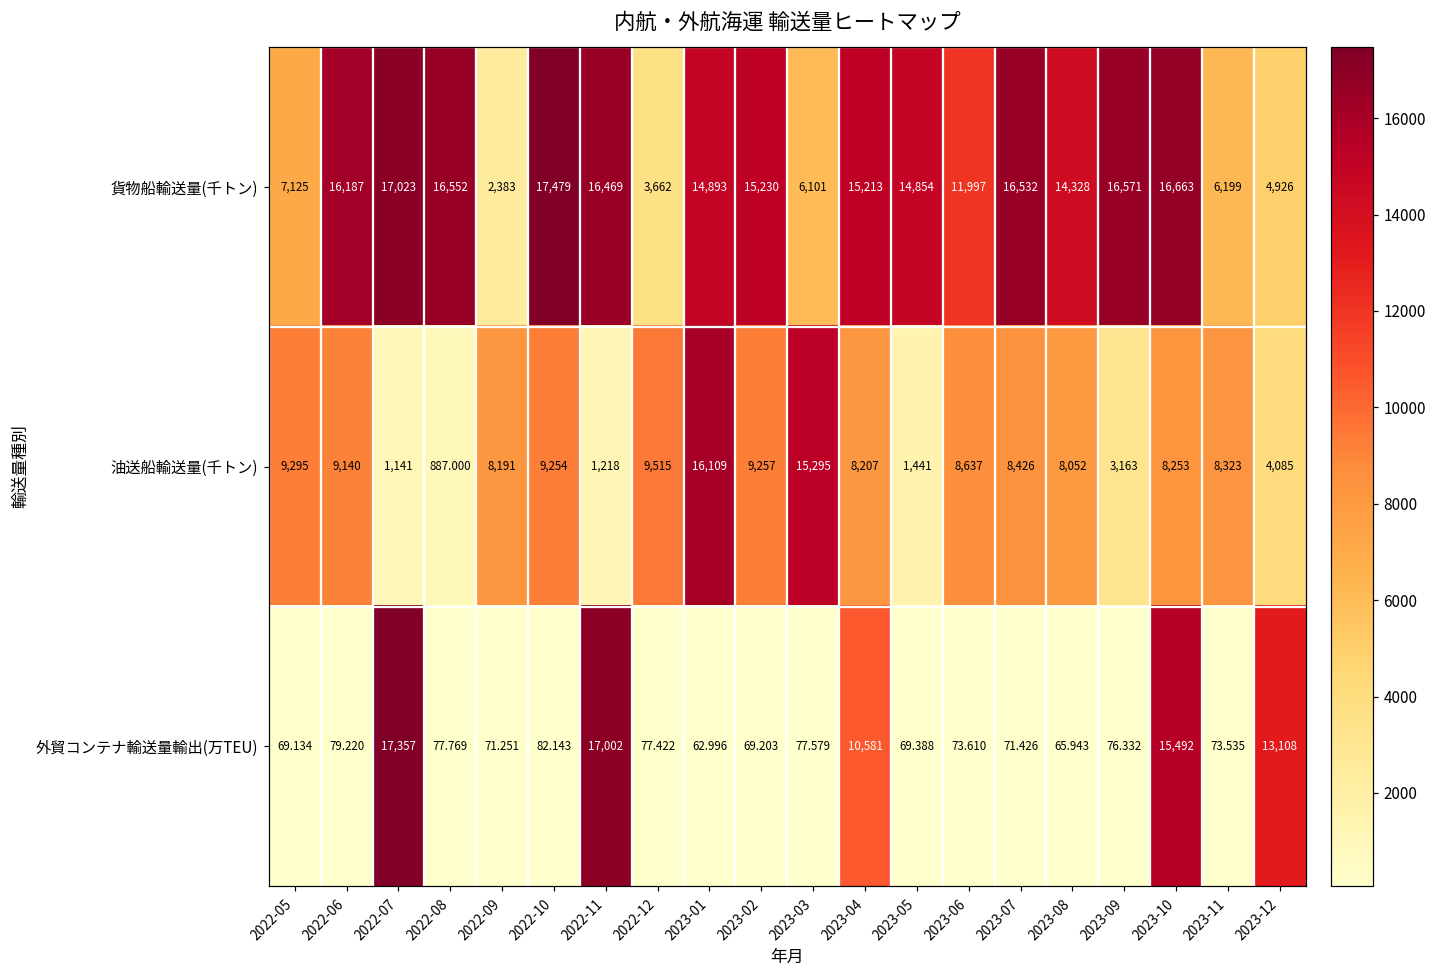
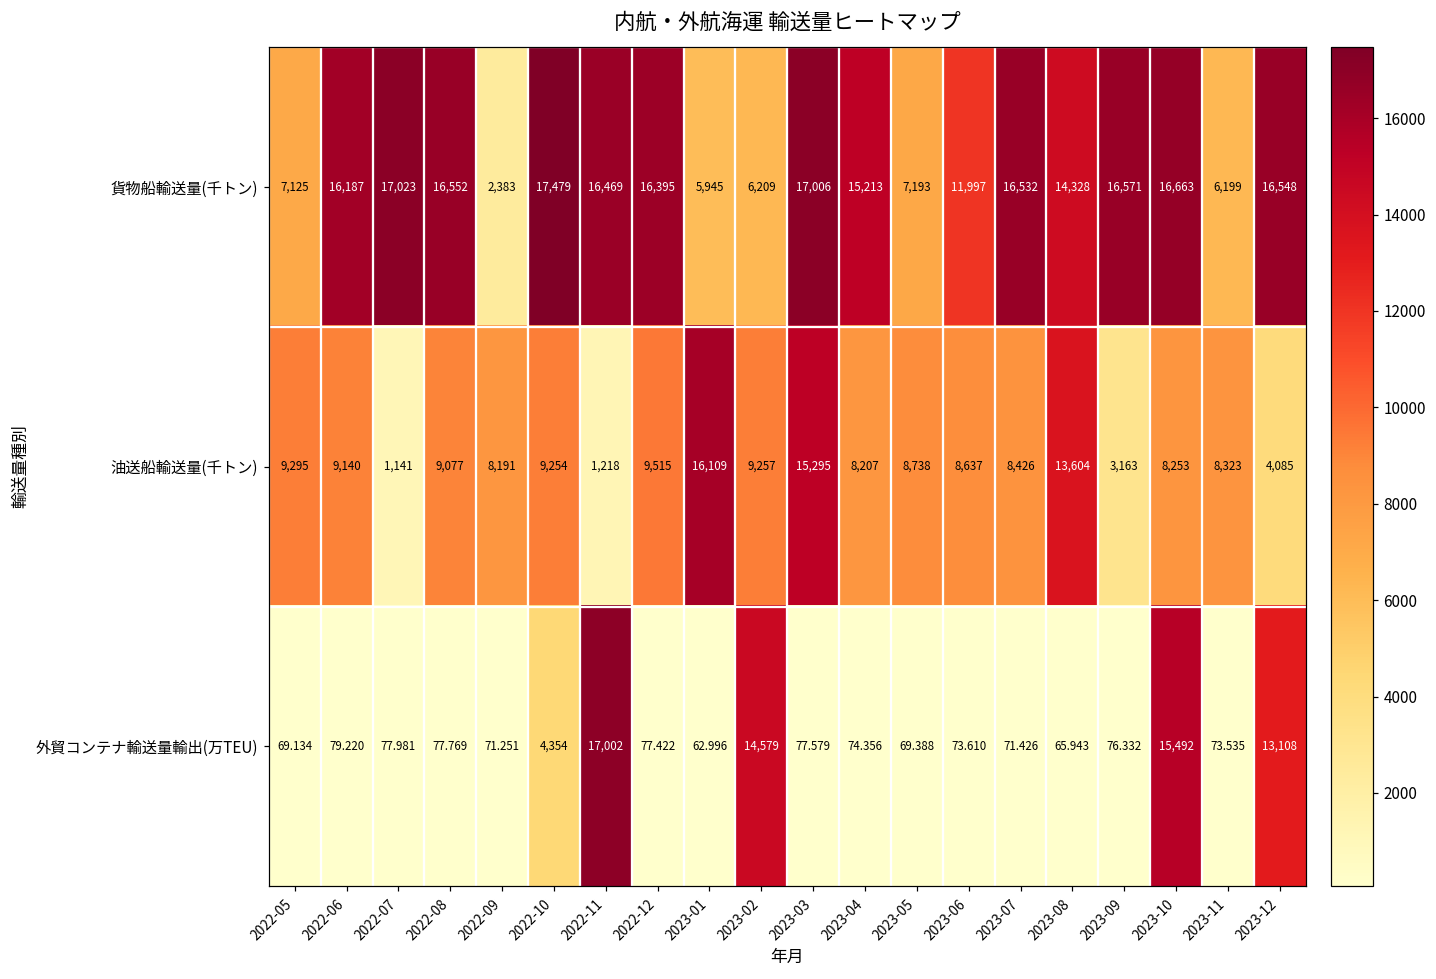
  {
    "貨物船輸送量(千トン)": {
      "2022-05": "7,125",
      "2022-06": "16,187",
      "2022-07": "17,023",
      "2022-08": "16,552",
      "2022-09": "2,383",
      "2022-10": "17,479",
      "2022-11": "16,469",
-     "2022-12": "3,662",
-     "2023-01": "14,893",
-     "2023-02": "15,230",
-     "2023-03": "6,101",
+     "2022-12": "16,395",
+     "2023-01": "5,945",
+     "2023-02": "6,209",
+     "2023-03": "17,006",
      "2023-04": "15,213",
-     "2023-05": "14,854",
+     "2023-05": "7,193",
      "2023-06": "11,997",
      "2023-07": "16,532",
      "2023-08": "14,328",
      "2023-09": "16,571",
      "2023-10": "16,663",
      "2023-11": "6,199",
-     "2023-12": "4,926"
+     "2023-12": "16,548"
    },
    "油送船輸送量(千トン)": {
      "2022-05": "9,295",
      "2022-06": "9,140",
      "2022-07": "1,141",
-     "2022-08": "887.000",
+     "2022-08": "9,077",
      "2022-09": "8,191",
      "2022-10": "9,254",
      "2022-11": "1,218",
      "2022-12": "9,515",
      "2023-01": "16,109",
      "2023-02": "9,257",
      "2023-03": "15,295",
      "2023-04": "8,207",
-     "2023-05": "1,441",
+     "2023-05": "8,738",
      "2023-06": "8,637",
      "2023-07": "8,426",
-     "2023-08": "8,052",
+     "2023-08": "13,604",
      "2023-09": "3,163",
      "2023-10": "8,253",
      "2023-11": "8,323",
      "2023-12": "4,085"
    },
    "外貿コンテナ輸送量輸出(万TEU)": {
      "2022-05": "69.134",
      "2022-06": "79.220",
-     "2022-07": "17,357",
+     "2022-07": "77.981",
      "2022-08": "77.769",
      "2022-09": "71.251",
-     "2022-10": "82.143",
+     "2022-10": "4,354",
      "2022-11": "17,002",
      "2022-12": "77.422",
      "2023-01": "62.996",
-     "2023-02": "69.203",
+     "2023-02": "14,579",
      "2023-03": "77.579",
-     "2023-04": "10,581",
+     "2023-04": "74.356",
      "2023-05": "69.388",
      "2023-06": "73.610",
      "2023-07": "71.426",
      "2023-08": "65.943",
      "2023-09": "76.332",
      "2023-10": "15,492",
      "2023-11": "73.535",
      "2023-12": "13,108"
    }
  }
